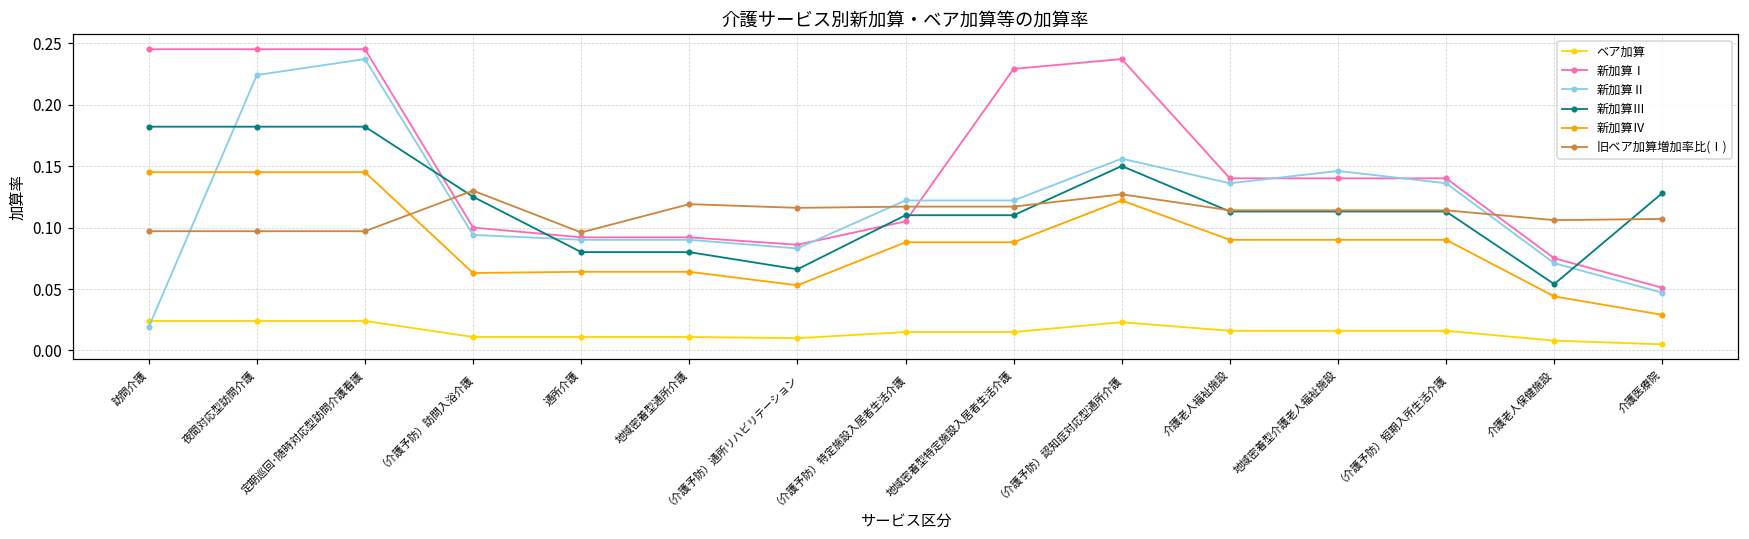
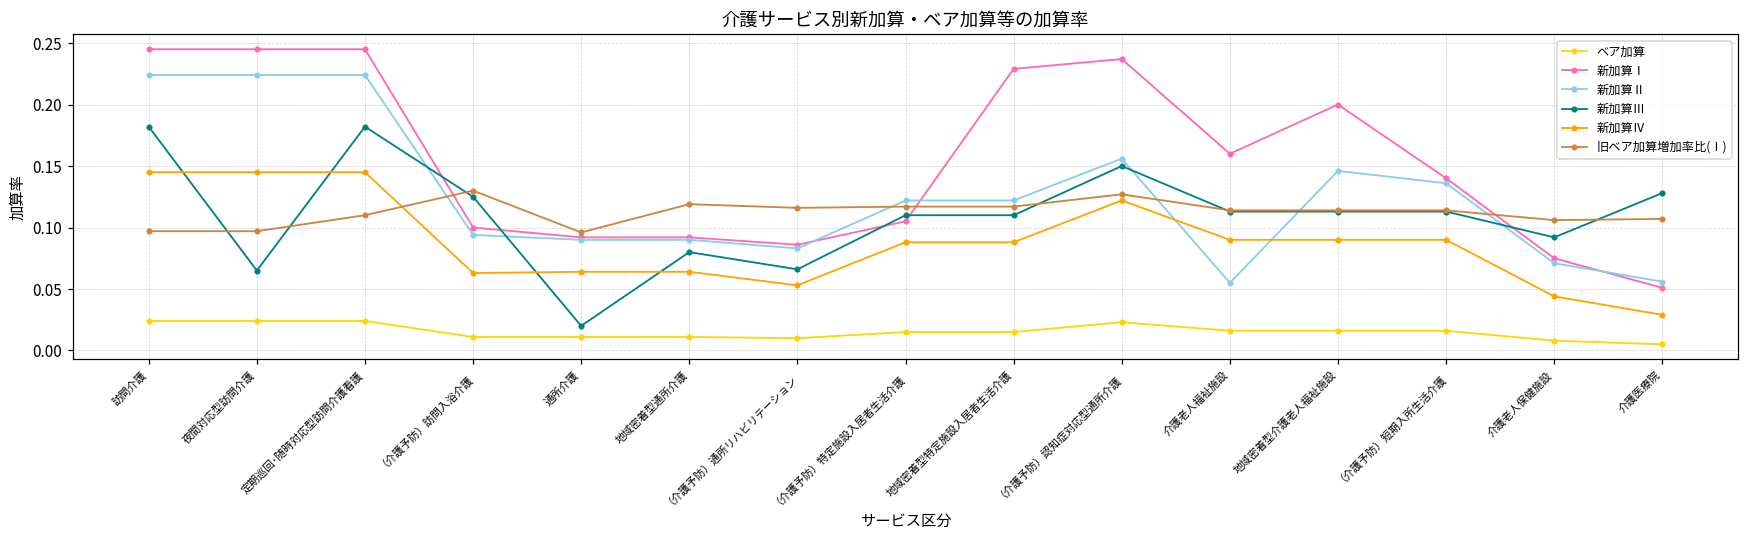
  {
    "新加算Ⅰ": {
      "訪問介護": 0.245,
      "夜間対応型訪問介護": 0.245,
      "定期巡回･随時対応型訪問介護看護": 0.245,
      "（介護予防）訪問入浴介護": 0.10,
      "（介護予防）通所リハビリテーション": 0.086,
      "（介護予防）特定施設入居者生活介護": 0.105,
      "地域密着型特定施設入居者生活介護": 0.23,
      "（介護予防）認知症対応型通所介護": 0.237,
-     "介護老人福祉施設": 0.14,
-     "地域密着型介護老人福祉施設": 0.14,
+     "介護老人福祉施設": 0.16,
+     "地域密着型介護老人福祉施設": 0.20,
      "（介護予防）短期入所生活介護": 0.14,
      "介護老人保健施設": 0.075,
      "介護医療院": 0.05
    },
    "新加算Ⅱ": {
-     "訪問介護": 0.019,
+     "訪問介護": 0.224,
      "夜間対応型訪問介護": 0.224,
-     "定期巡回･随時対応型訪問介護看護": 0.237,
+     "定期巡回･随時対応型訪問介護看護": 0.224,
      "（介護予防）訪問入浴介護": 0.094,
      "（介護予防）通所リハビリテーション": 0.083,
      "（介護予防）特定施設入居者生活介護": 0.122,
      "地域密着型特定施設入居者生活介護": 0.122,
      "（介護予防）認知症対応型通所介護": 0.156,
-     "介護老人福祉施設": 0.136,
+     "介護老人福祉施設": 0.055,
      "地域密着型介護老人福祉施設": 0.146,
      "（介護予防）短期入所生活介護": 0.136,
      "介護老人保健施設": 0.071,
-     "介護医療院": 0.047
+     "介護医療院": 0.056
    },
    "新加算Ⅲ": {
      "訪問介護": 0.182,
-     "夜間対応型訪問介護": 0.182,
+     "夜間対応型訪問介護": 0.065,
      "定期巡回･随時対応型訪問介護看護": 0.182,
      "（介護予防）訪問入浴介護": 0.125,
-     "通所介護": 0.08,
+     "通所介護": 0.02,
      "地域密着型通所介護": 0.080,
      "（介護予防）通所リハビリテーション": 0.066,
      "（介護予防）特定施設入居者生活介護": 0.110,
      "地域密着型特定施設入居者生活介護": 0.110,
      "（介護予防）認知症対応型通所介護": 0.150,
-     "介護老人保健施設": 0.054,
+     "介護老人保健施設": 0.092,
      "介護医療院": 0.128
    },
    "旧ベア加算増加率比(Ⅰ)": {
      "訪問介護": 0.097,
      "夜間対応型訪問介護": 0.097,
-     "定期巡回･随時対応型訪問介護看護": 0.097,
+     "定期巡回･随時対応型訪問介護看護": 0.110,
      "（介護予防）訪問入浴介護": 0.130,
      "通所介護": 0.096,
      "地域密着型通所介護": 0.119,
      "（介護予防）通所リハビリテーション": 0.116,
      "（介護予防）特定施設入居者生活介護": 0.117,
      "地域密着型特定施設入居者生活介護": 0.117,
      "（介護予防）認知症対応型通所介護": 0.127,
      "介護老人保健施設": 0.106,
      "介護医療院": 0.107
    }
  }
